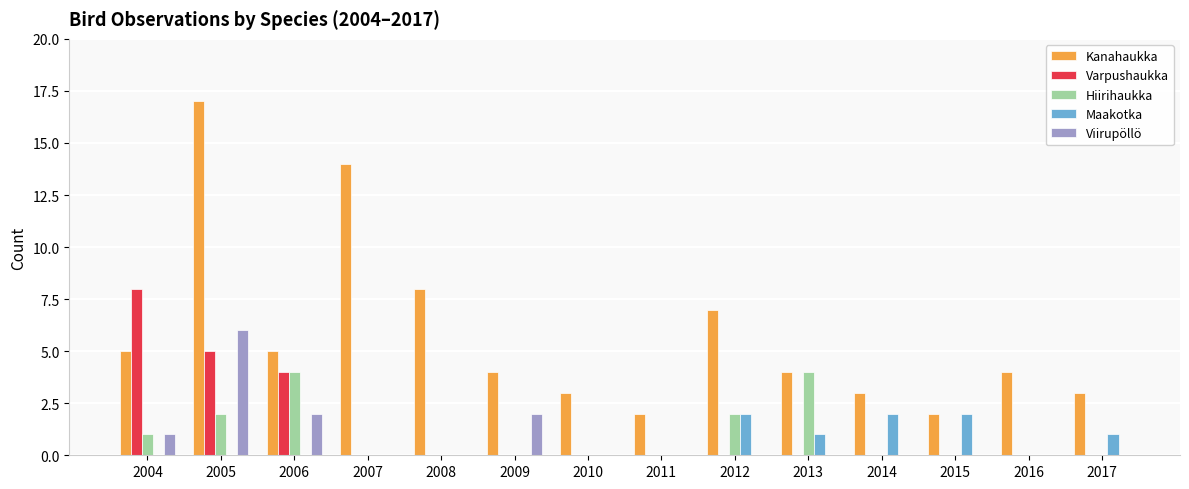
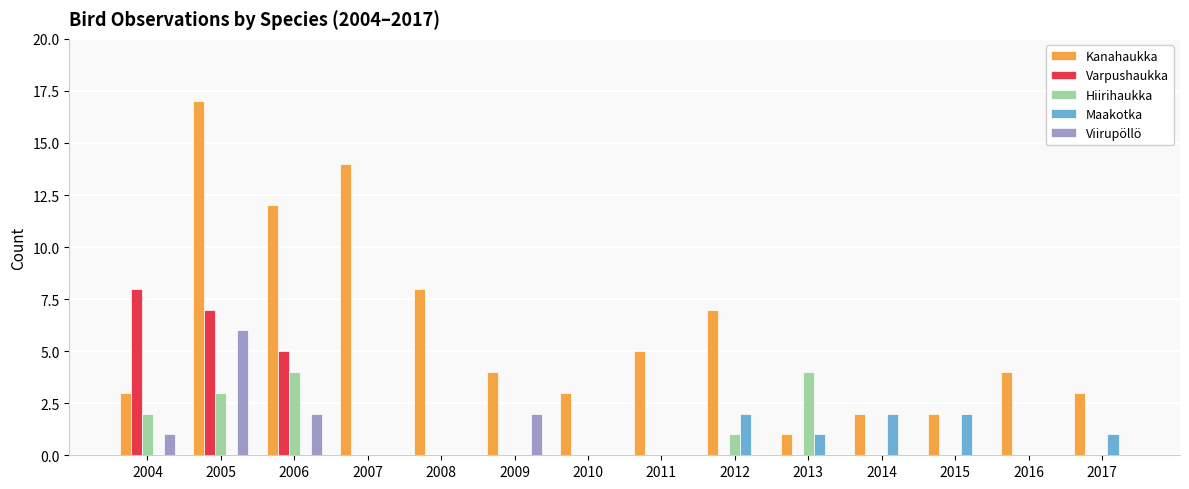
  {
    "Kanahaukka": {
-     "2004": 5,
+     "2004": 3,
      "2005": 17,
-     "2006": 5,
+     "2006": 12,
      "2007": 14,
      "2008": 8,
      "2009": 4,
      "2010": 3,
-     "2011": 2,
+     "2011": 5,
      "2012": 7,
-     "2013": 4,
-     "2014": 3,
+     "2013": 1,
+     "2014": 2,
      "2015": 2,
      "2016": 4,
      "2017": 3
    },
    "Varpushaukka": {
      "2004": 8,
-     "2005": 5,
-     "2006": 4,
+     "2005": 7,
+     "2006": 5,
      "2007": 0,
      "2008": 0,
      "2009": 0,
      "2010": 0,
      "2011": 0,
      "2012": 0,
      "2013": 0,
      "2014": 0,
      "2015": 0,
      "2016": 0,
      "2017": 0
    },
    "Hiirihaukka": {
-     "2004": 1,
-     "2005": 2,
+     "2004": 2,
+     "2005": 3,
      "2006": 4,
      "2007": 0,
      "2008": 0,
      "2009": 0,
      "2010": 0,
      "2011": 0,
-     "2012": 2,
+     "2012": 1,
      "2013": 4,
      "2014": 0,
      "2015": 0,
      "2016": 0,
      "2017": 0
    }
  }
